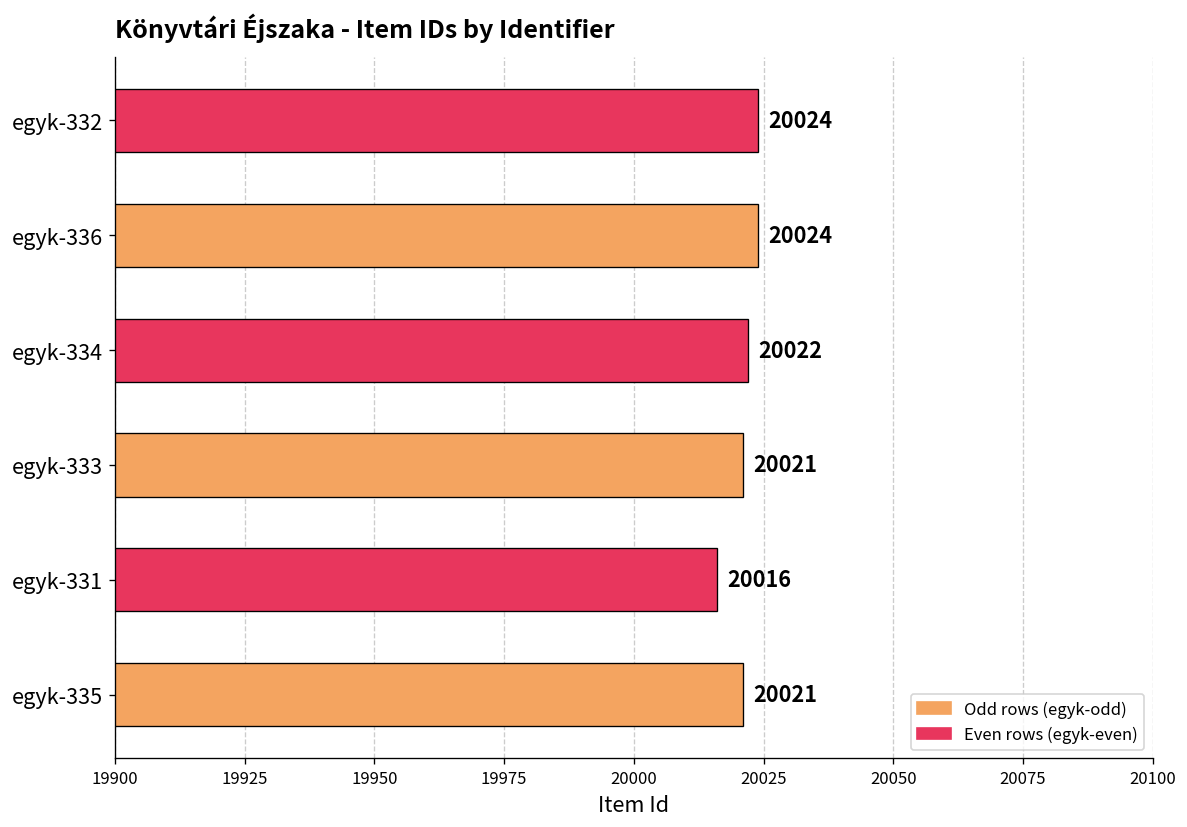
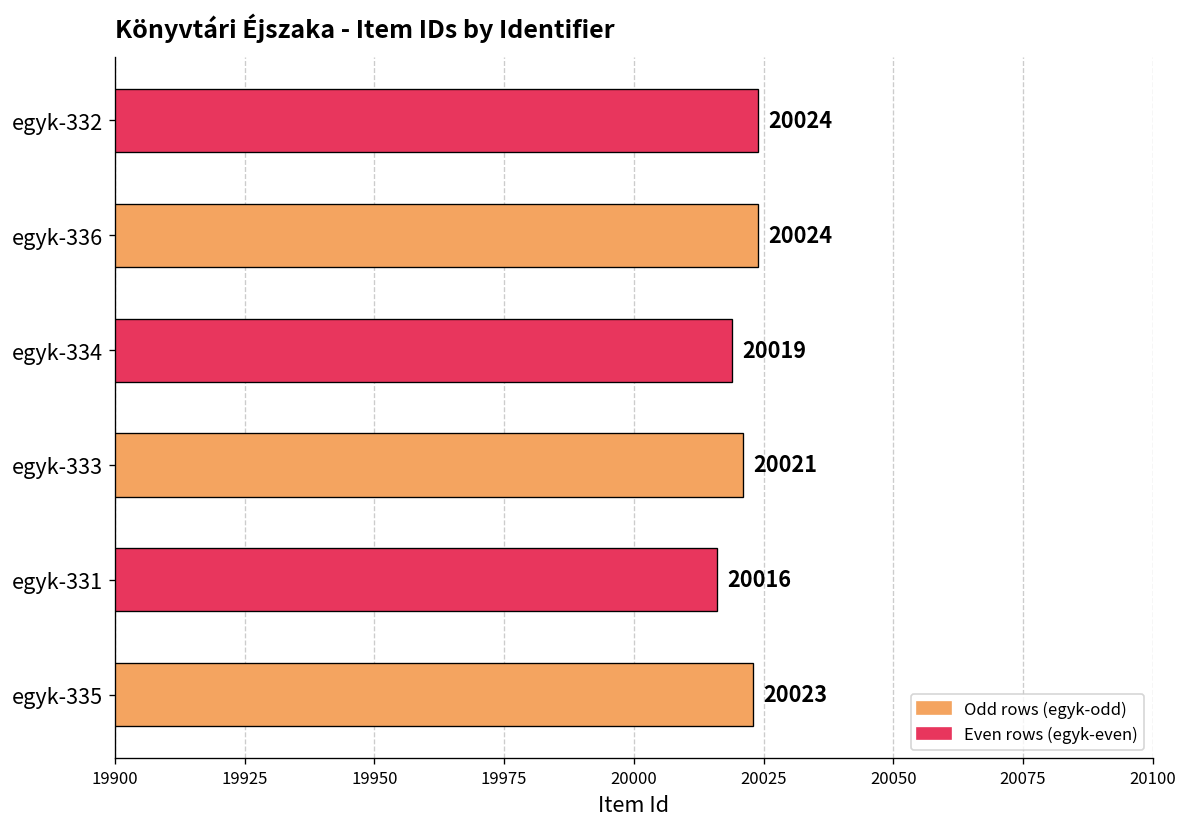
  {
    "egyk-332": 20024,
    "egyk-336": 20024,
-   "egyk-334": 20022,
+   "egyk-334": 20019,
    "egyk-333": 20021,
    "egyk-331": 20016,
-   "egyk-335": 20021
+   "egyk-335": 20023
  }
